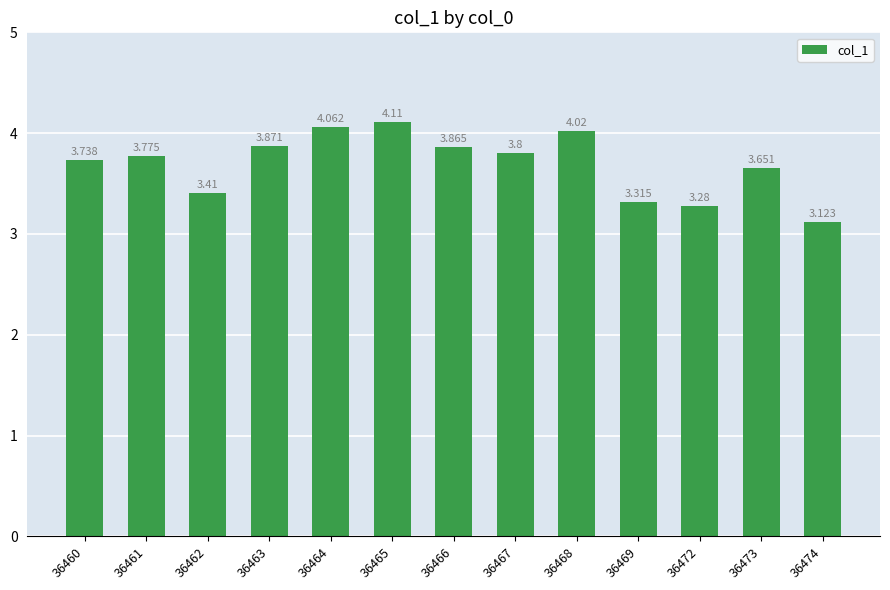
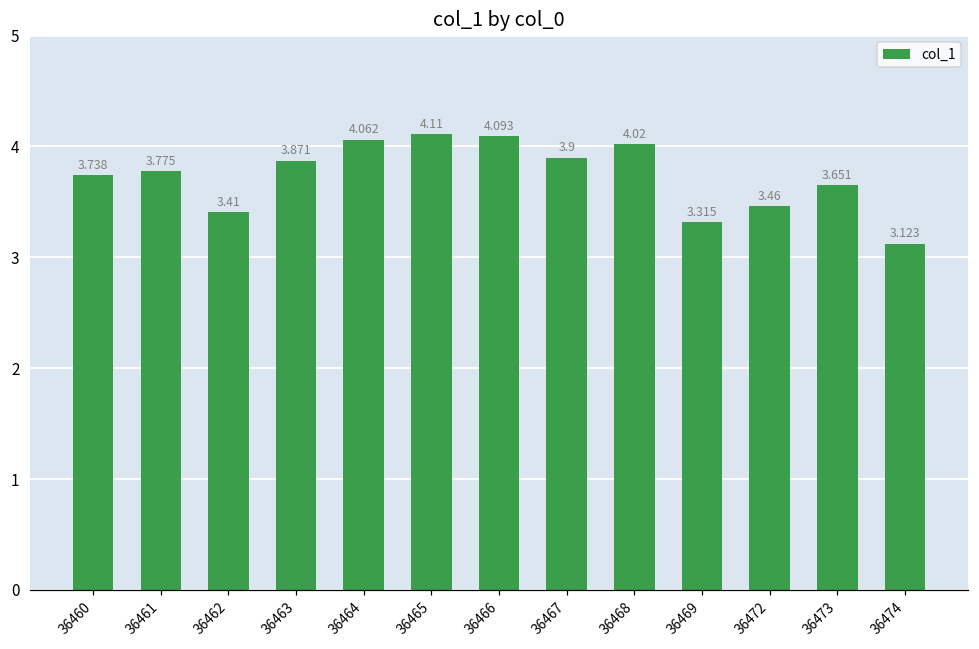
  {
    "36460": 3.738,
    "36461": 3.775,
    "36462": 3.41,
    "36463": 3.871,
    "36464": 4.062,
    "36465": 4.11,
-   "36466": 3.865,
-   "36467": 3.8,
+   "36466": 4.093,
+   "36467": 3.9,
    "36468": 4.02,
    "36469": 3.315,
-   "36472": 3.28,
+   "36472": 3.46,
    "36473": 3.651,
    "36474": 3.123
  }
